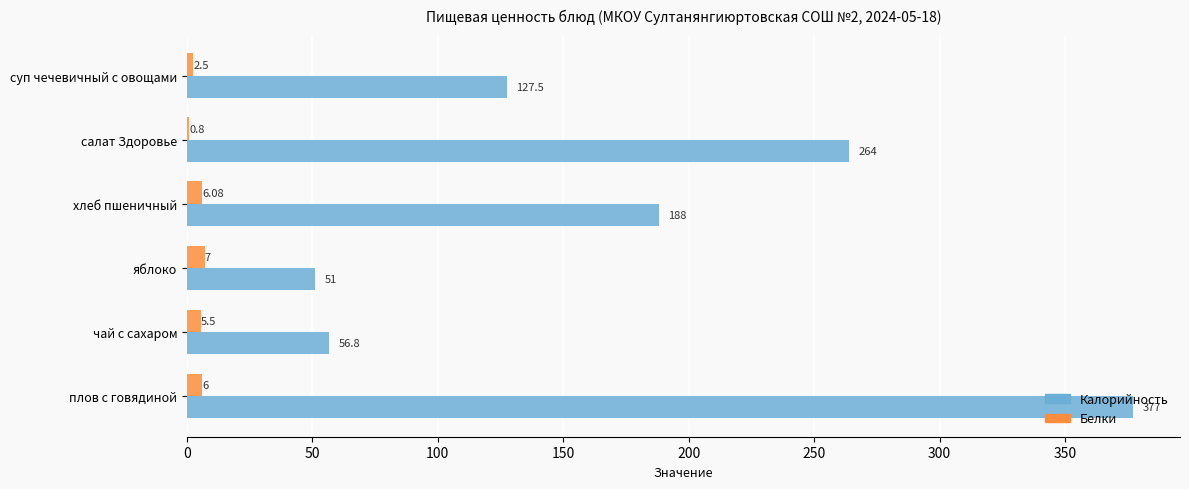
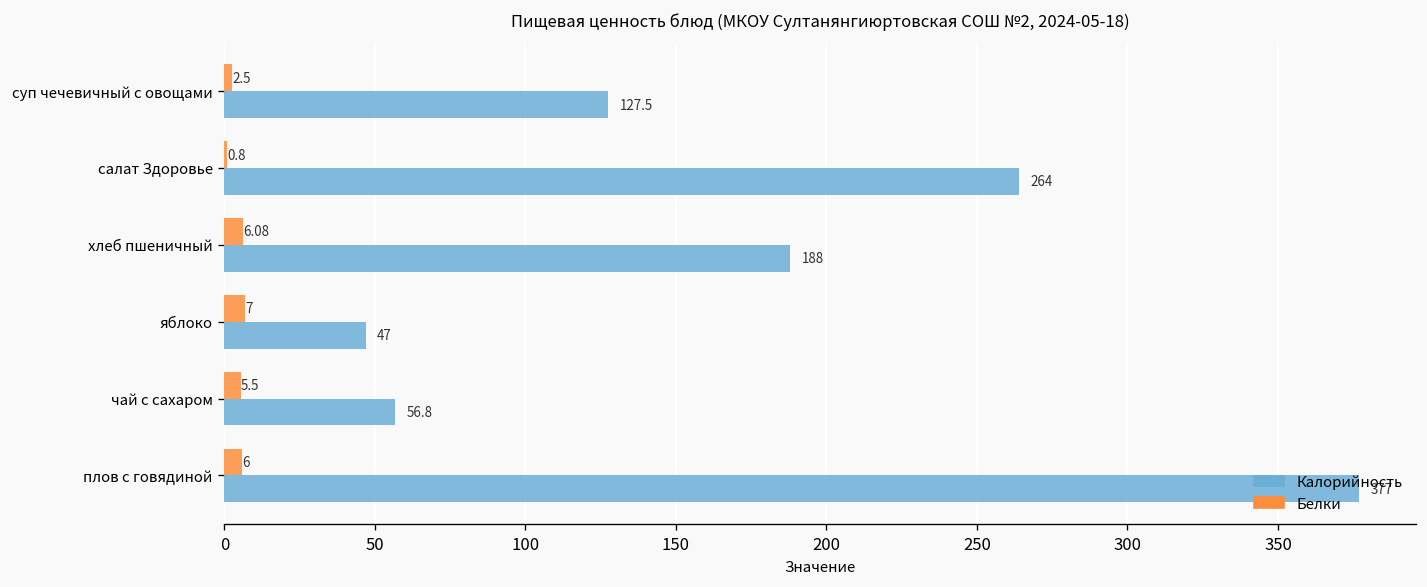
  {
    "Калорийность": {
      "суп чечевичный с овощами": 127.5,
      "салат Здоровье": 264,
      "хлеб пшеничный": 188,
-     "яблоко": 51,
+     "яблоко": 47,
      "чай с сахаром": 56.8,
      "плов с говядиной": 377
    },
    "Белки": {
      "суп чечевичный с овощами": 2.5,
      "салат Здоровье": 0.8,
      "хлеб пшеничный": 6.08,
      "яблоко": 7,
      "чай с сахаром": 5.5,
      "плов с говядиной": 6
    }
  }
